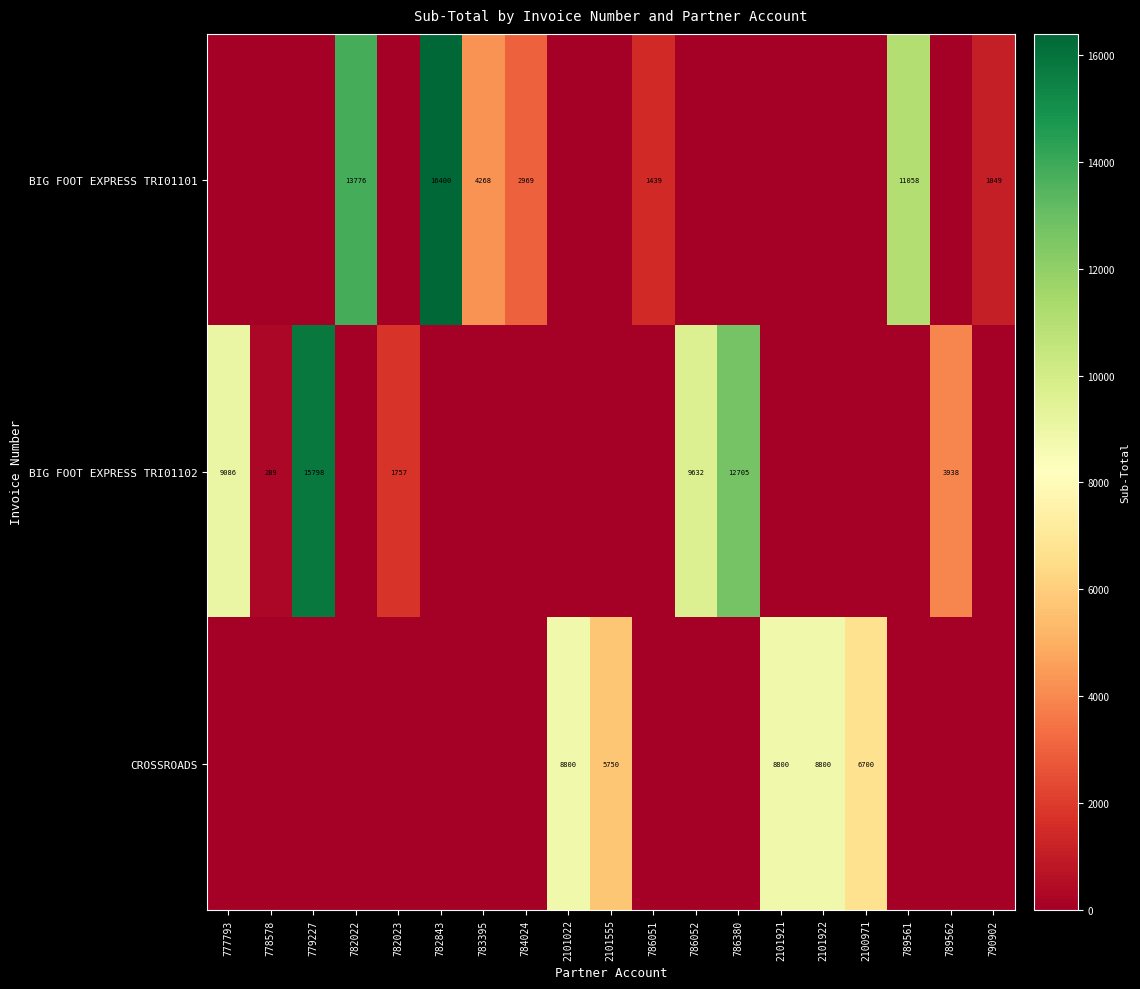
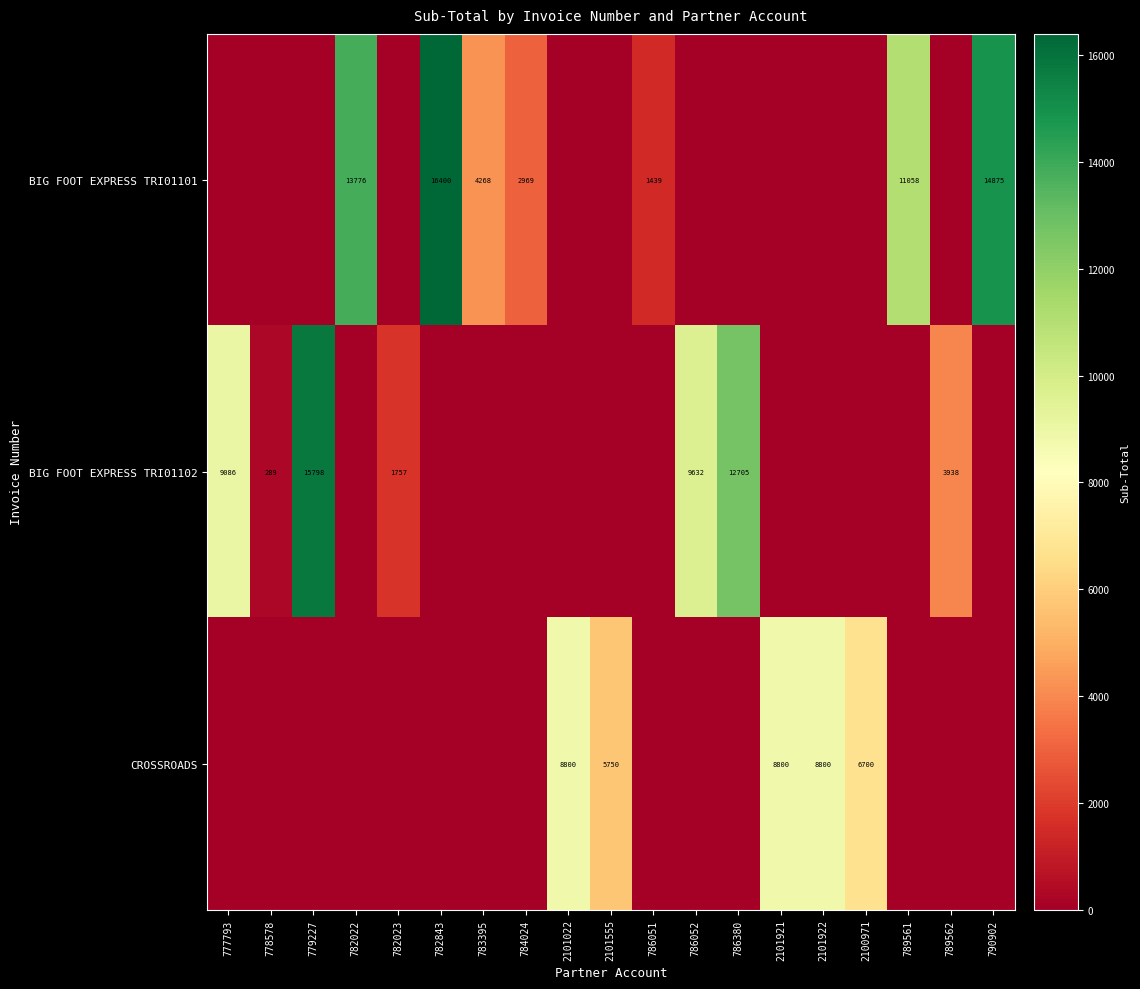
  {
    "BIG FOOT EXPRESS TRI01101": {
      "782022": 13776,
      "782843": 16400,
      "783395": 4268,
      "784024": 2969,
      "786051": 1439,
      "789561": 11058,
-     "790902": 1049
+     "790902": 14875
    },
    "BIG FOOT EXPRESS TRI01102": {
      "777793": 9086,
      "778578": 289,
      "779227": 15798,
      "782023": 1757,
      "786052": 9632,
      "786380": 12705,
      "789562": 3938
    },
    "CROSSROADS": {
      "2101022": 8800,
      "2101555": 5750,
      "2101921": 8800,
      "2101922": 8800,
      "2100971": 6700
    }
  }
